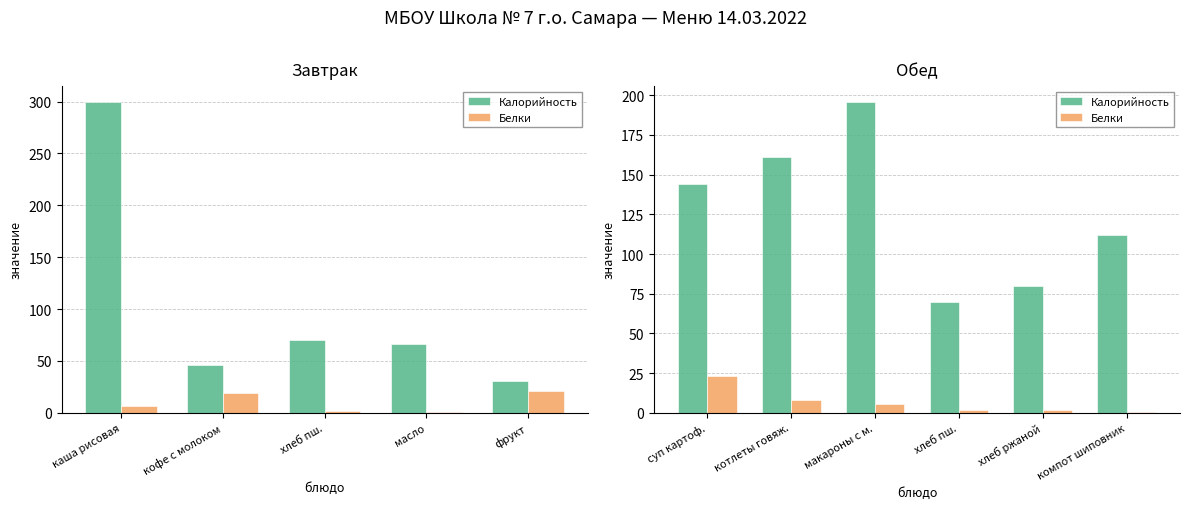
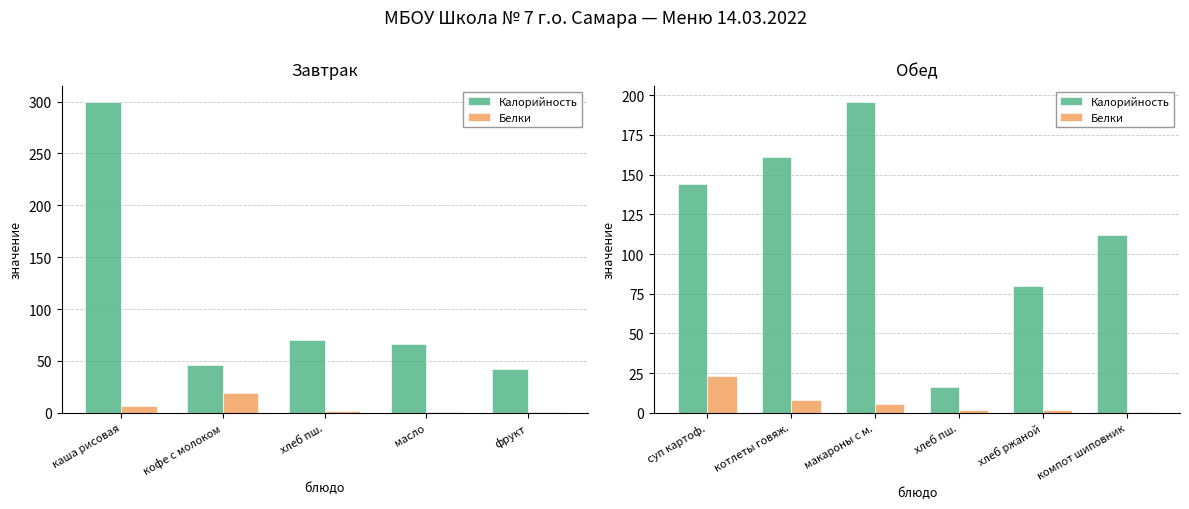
  {
    "Завтрак": {
      "Калорийность": {
        "каша рисовая": 300,
        "кофе с молоком": 46,
        "хлеб пш.": 70,
        "масло": 66,
-       "фрукт": 31
+       "фрукт": 42
      },
      "Белки": {
        "каша рисовая": 6,
        "кофе с молоком": 19,
-       "фрукт": 21
+       "фрукт": 1
      }
    },
    "Обед": {
      "Калорийность": {
        "суп картоф.": 144,
        "котлеты говяж.": 161,
        "макароны с м.": 196,
-       "хлеб пш.": 70,
+       "хлеб пш.": 16,
        "хлеб ржаной": 80,
        "компот шиповник": 112
      },
      "Белки": {
        "суп картоф.": 23,
        "котлеты говяж.": 8,
        "макароны с м.": 5,
        "хлеб пш.": 2,
        "хлеб ржаной": 2
      }
    }
  }
